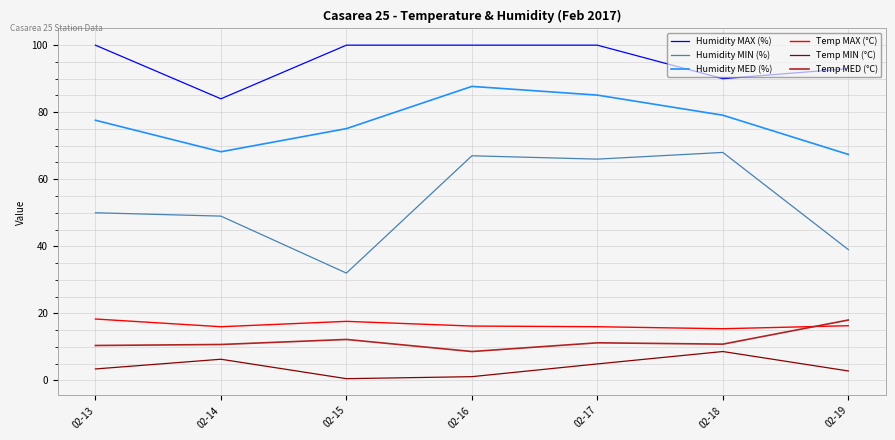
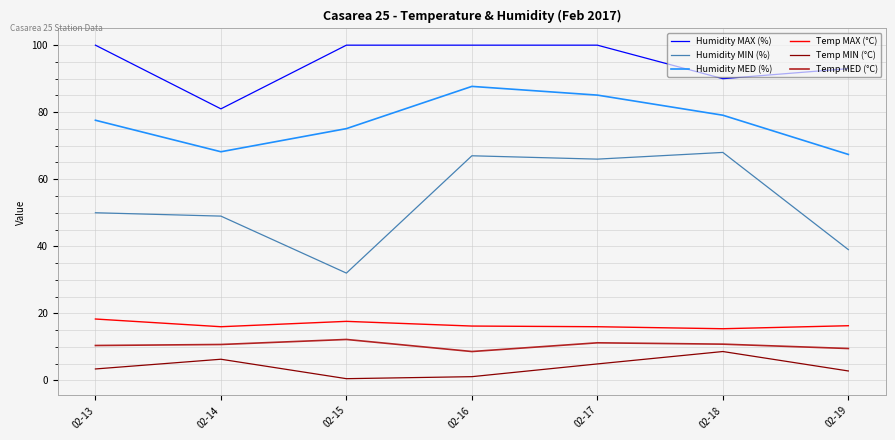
  {
    "Humidity MAX (%)": {
      "02-13": 100,
-     "02-14": 84,
+     "02-14": 81,
      "02-15": 100,
      "02-16": 100,
      "02-17": 100,
      "02-18": 90
    },
    "Humidity MIN (%)": {
      "02-13": 50,
      "02-14": 49,
      "02-15": 32,
      "02-16": 67,
      "02-17": 66,
      "02-18": 68,
      "02-19": 39
    },
    "Humidity MED (%)": {
      "02-13": 78,
      "02-14": 68,
      "02-15": 75,
      "02-16": 88,
      "02-17": 85,
      "02-18": 79,
      "02-19": 67
    },
    "Temp MAX (°C)": {
      "02-13": 18,
      "02-14": 16,
      "02-15": 18,
      "02-16": 16,
      "02-17": 16,
      "02-18": 15,
      "02-19": 16
    },
    "Temp MIN (°C)": {
      "02-13": 3,
      "02-14": 6,
      "02-15": 1,
      "02-16": 1,
      "02-17": 5,
      "02-18": 9,
      "02-19": 3
    },
    "Temp MED (°C)": {
      "02-13": 10,
      "02-14": 11,
      "02-15": 12,
      "02-16": 9,
      "02-17": 11,
      "02-18": 11,
-     "02-19": 18
+     "02-19": 10
    }
  }
